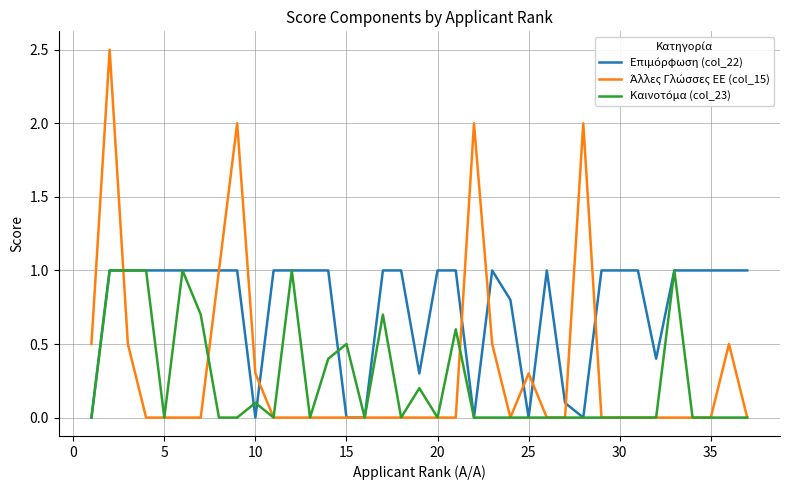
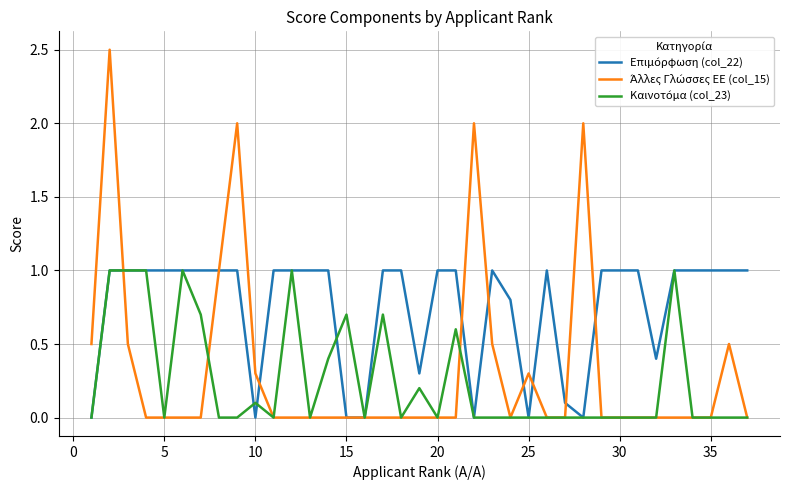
  {
    "Επιμόρφωση (col_22)": {
      "5": 1.0,
      "10": 0.0,
      "20": 1.0,
      "30": 1.0,
      "35": 1.0
    },
    "Άλλες Γλώσσες ΕΕ (col_15)": {
      "10": 0.3,
      "25": 0.3
    },
    "Καινοτόμα (col_23)": {
      "10": 0.1,
-     "15": 0.5
+     "15": 0.7
    }
  }
